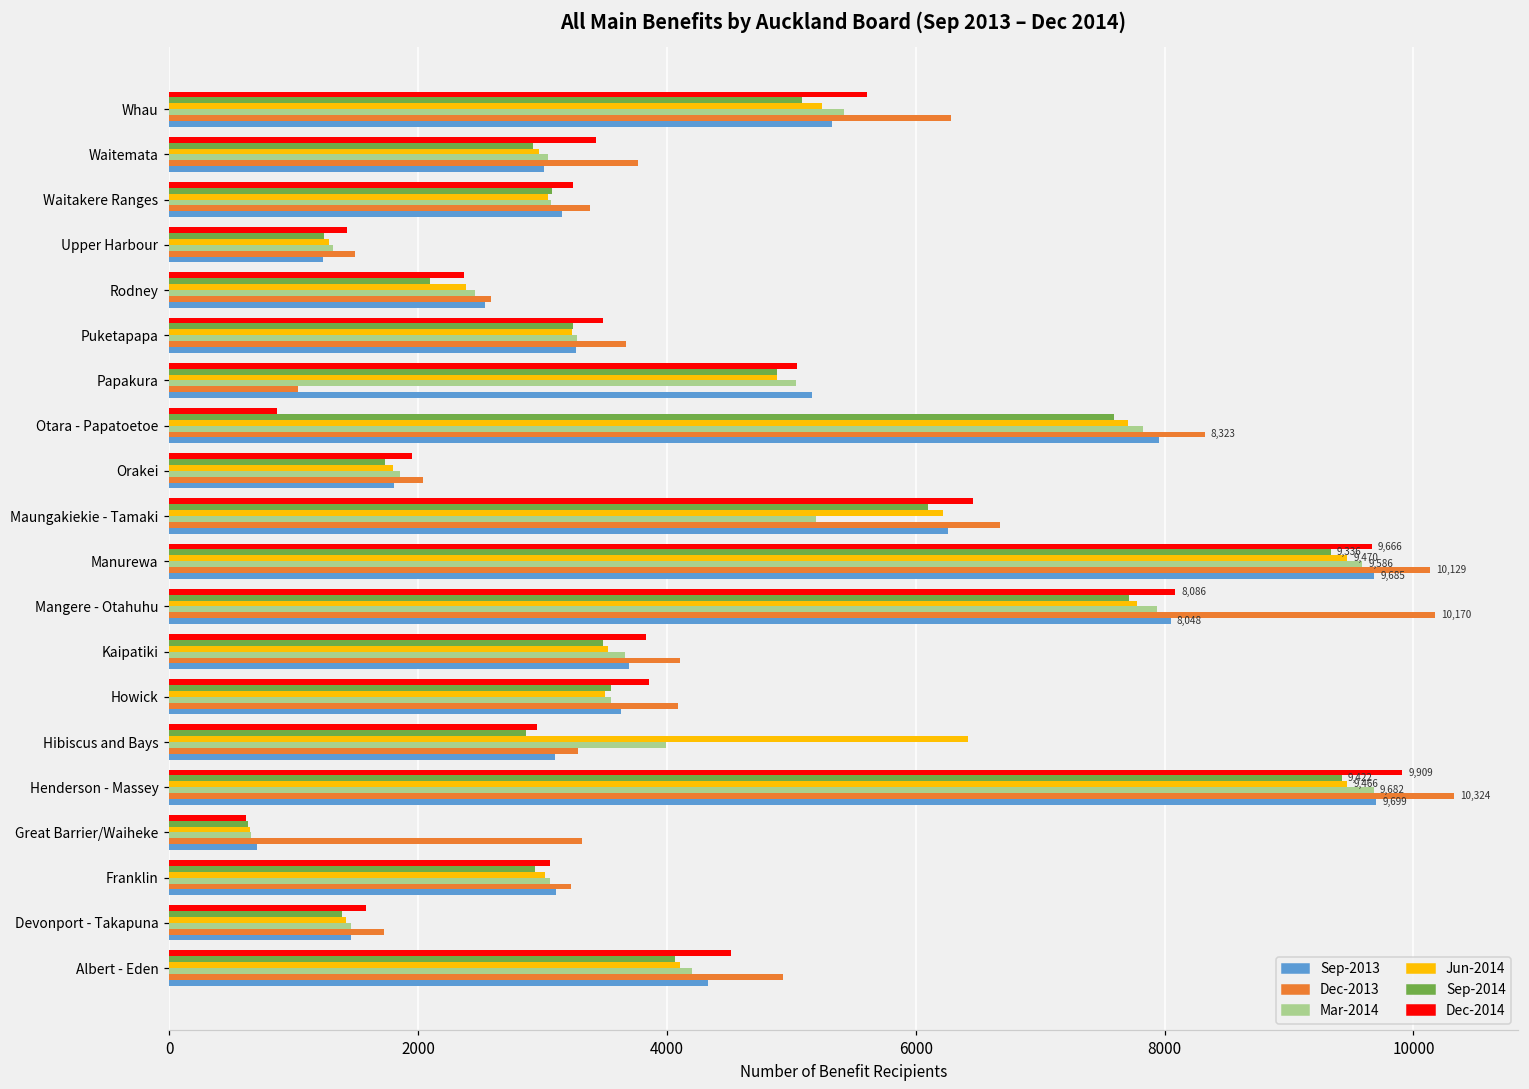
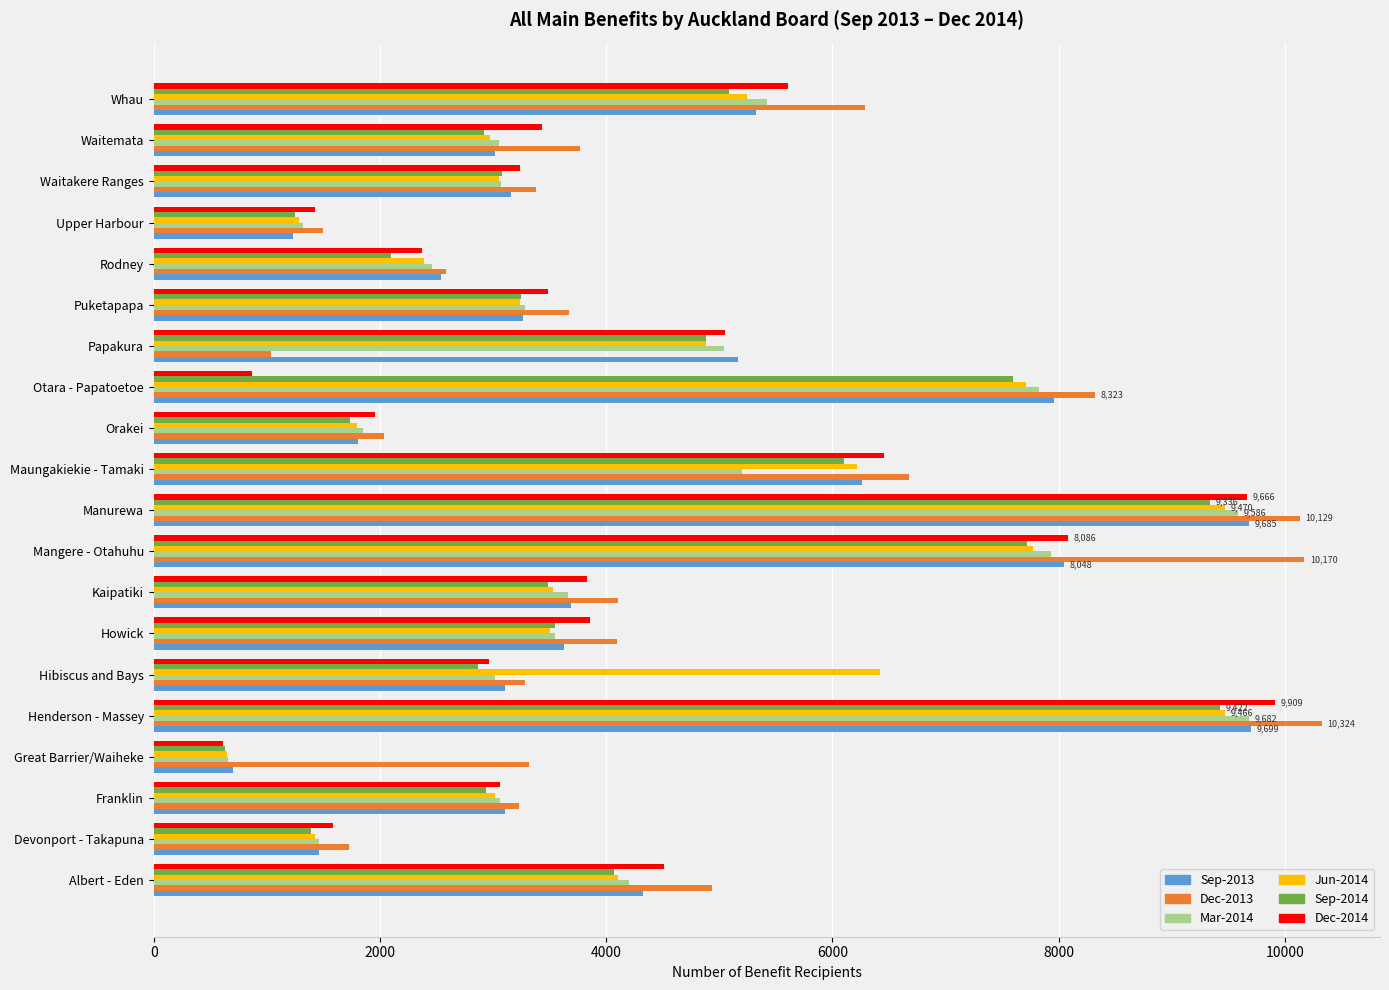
  {
    "Sep-2013": {
      "Manurewa": "9,685",
      "Mangere - Otahuhu": "8,048",
      "Henderson - Massey": "9,699"
    },
    "Dec-2013": {
      "Otara - Papatoetoe": "8,323",
      "Manurewa": "10,129",
      "Mangere - Otahuhu": "10,170",
      "Henderson - Massey": "10,324"
    },
    "Mar-2014": {
      "Whau": "5420",
      "Waitemata": "3050",
      "Waitakere Ranges": "3070",
      "Upper Harbour": "1320",
      "Rodney": "2460",
      "Puketapapa": "3280",
      "Papakura": "5040",
      "Otara - Papatoetoe": "7830",
      "Orakei": "1850",
      "Maungakiekie - Tamaki": "5200",
      "Mangere - Otahuhu": "7940",
      "Kaipatiki": "3660",
      "Howick": "3550",
-     "Hibiscus and Bays": "3990",
+     "Hibiscus and Bays": "3020",
      "Great Barrier/Waiheke": "660",
      "Franklin": "3060",
      "Devonport - Takapuna": "1460",
      "Albert - Eden": "4200"
    },
    "Jun-2014": {
      "Whau": "5240",
      "Waitemata": "2970",
      "Waitakere Ranges": "3050",
      "Upper Harbour": "1280",
      "Rodney": "2390",
      "Puketapapa": "3240",
      "Papakura": "4880",
      "Otara - Papatoetoe": "7710",
      "Orakei": "1800",
      "Maungakiekie - Tamaki": "6220",
      "Mangere - Otahuhu": "7780",
      "Kaipatiki": "3530",
      "Howick": "3500",
      "Hibiscus and Bays": "6420",
      "Great Barrier/Waiheke": "650",
      "Franklin": "3020",
      "Devonport - Takapuna": "1420",
      "Albert - Eden": "4110"
    },
    "Sep-2014": {
      "Manurewa": "9,336"
    },
    "Dec-2014": {
      "Manurewa": "9,666",
      "Mangere - Otahuhu": "8,086",
      "Henderson - Massey": "9,909"
    }
  }
